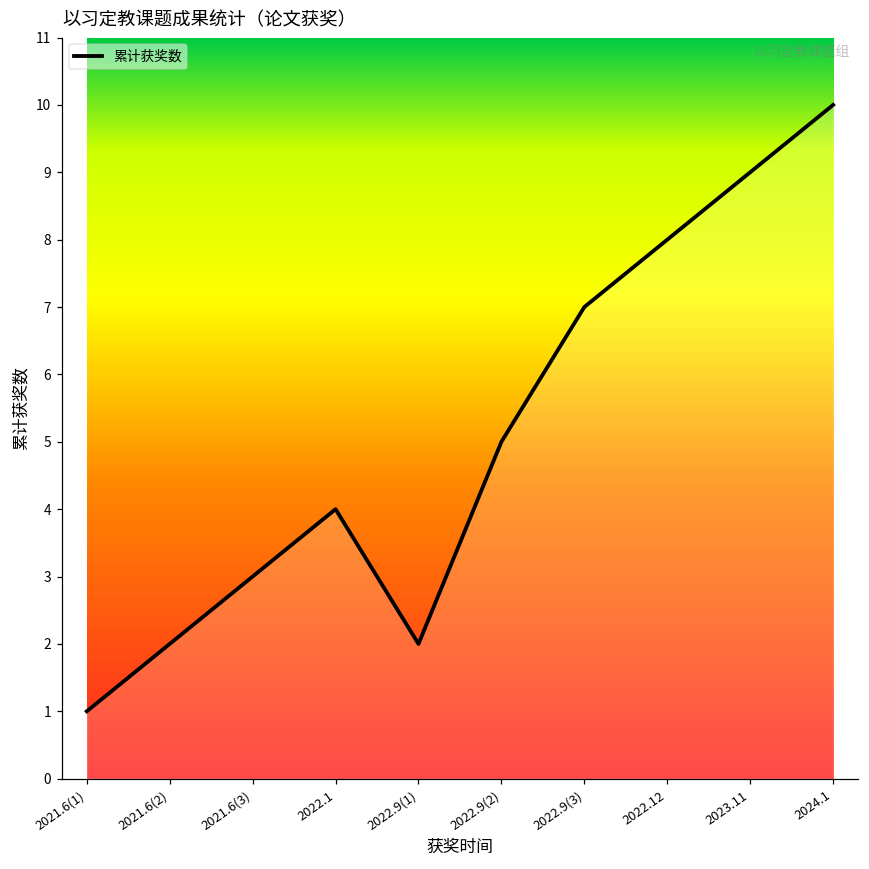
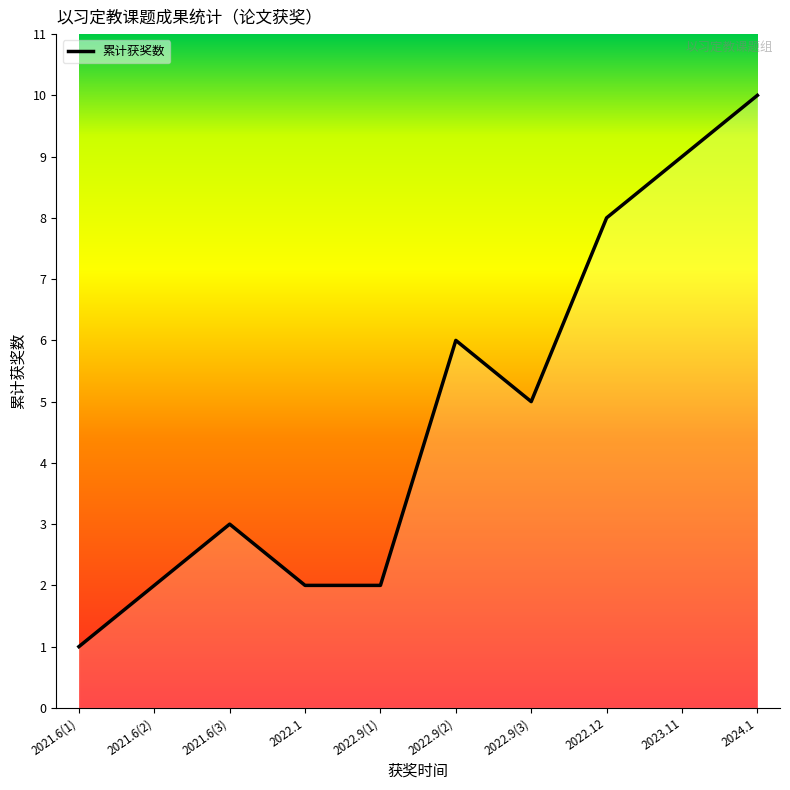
  {
    "2021.6(1)": 1,
    "2021.6(2)": 2,
    "2021.6(3)": 3,
-   "2022.1": 4,
+   "2022.1": 2,
    "2022.9(1)": 2,
-   "2022.9(2)": 5,
-   "2022.9(3)": 7,
+   "2022.9(2)": 6,
+   "2022.9(3)": 5,
    "2022.12": 8,
    "2023.11": 9,
    "2024.1": 10
  }
